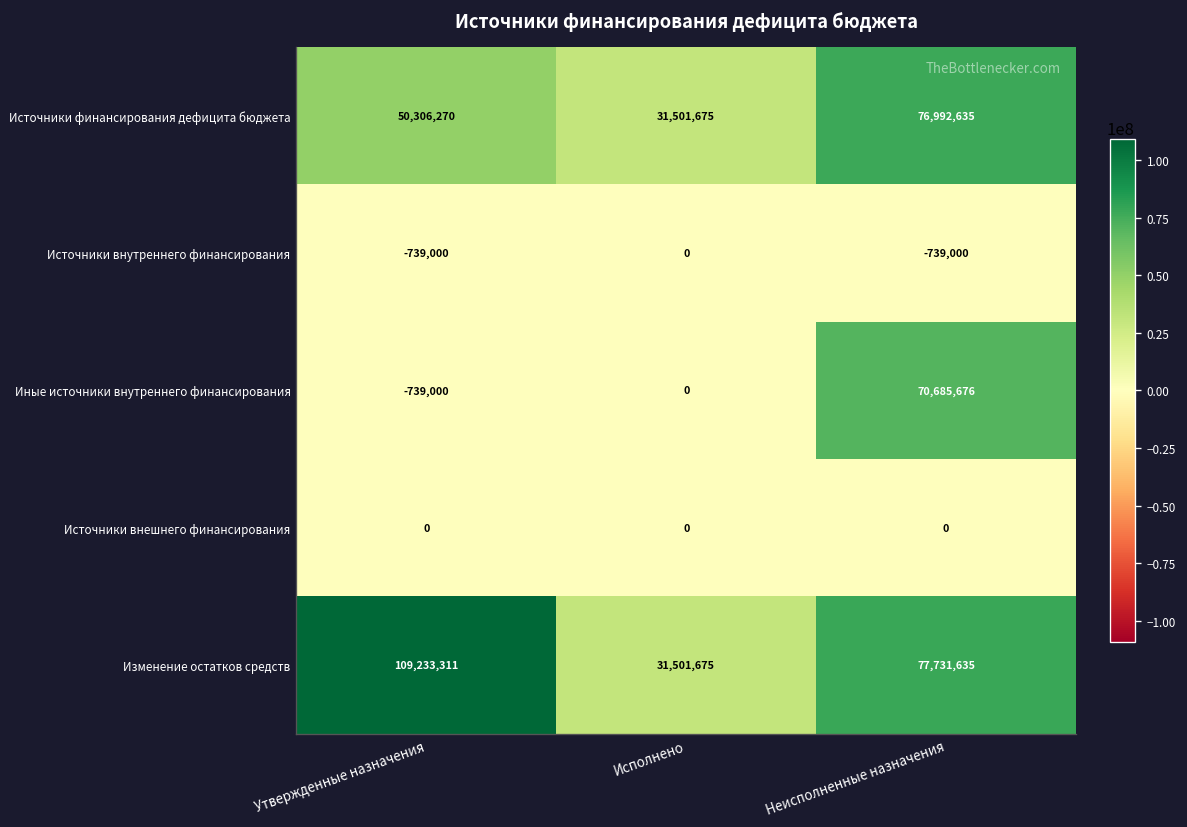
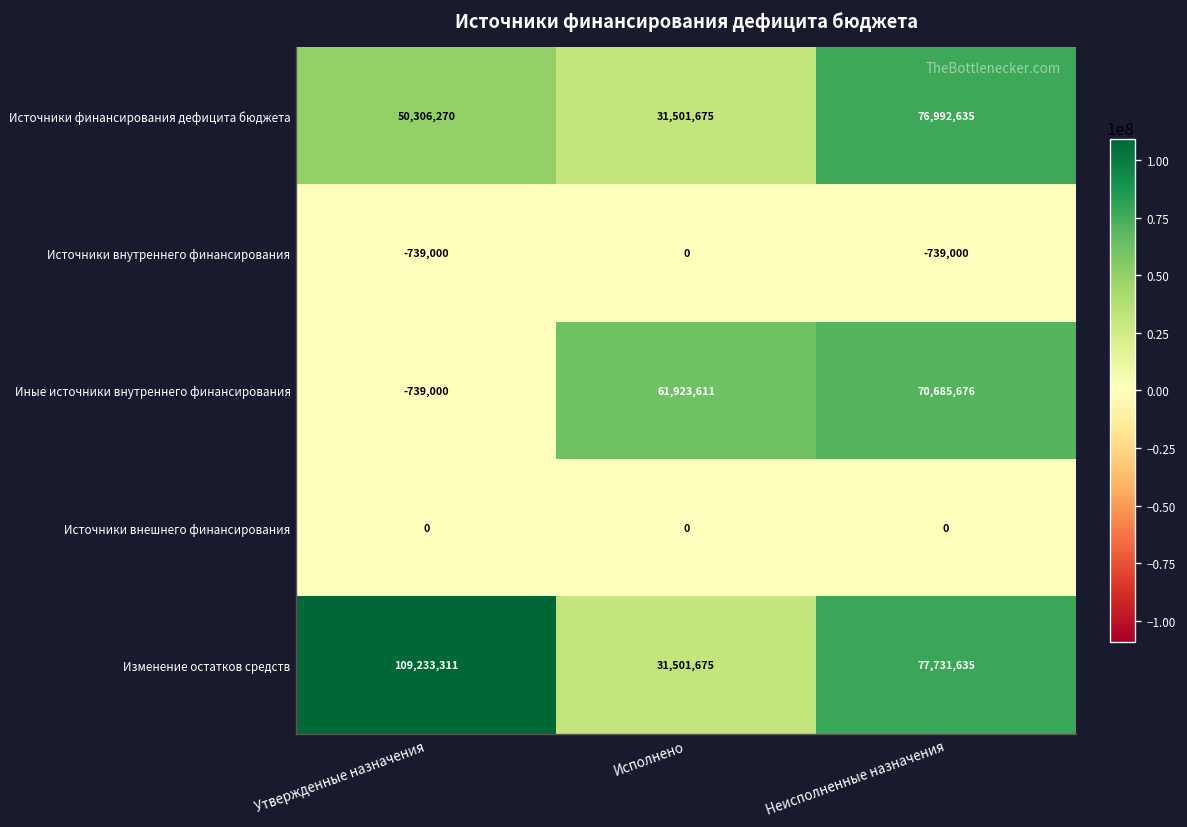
  {
    "Источники финансирования дефицита бюджета": {
      "Утвержденные назначения": "50,306,270",
      "Исполнено": "31,501,675"
    },
    "Источники внутреннего финансирования": {
      "Утвержденные назначения": "-739,000",
      "Исполнено": "0",
      "Неисполненные назначения": "-739,000"
    },
    "Иные источники внутреннего финансирования": {
      "Утвержденные назначения": "-739,000",
-     "Исполнено": "0",
+     "Исполнено": "61,923,611",
      "Неисполненные назначения": "70,685,676"
    },
    "Источники внешнего финансирования": {
      "Утвержденные назначения": "0",
      "Исполнено": "0",
      "Неисполненные назначения": "0"
    },
    "Изменение остатков средств": {
      "Утвержденные назначения": "109,233,311",
      "Исполнено": "31,501,675",
      "Неисполненные назначения": "77,731,635"
    }
  }
